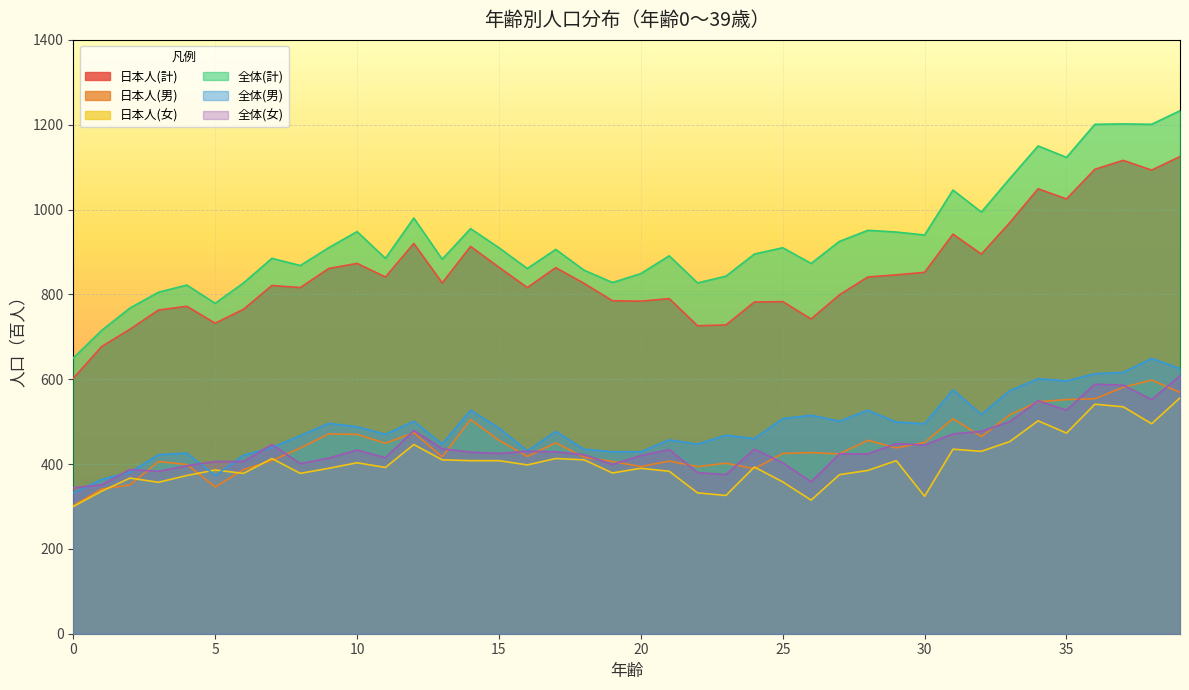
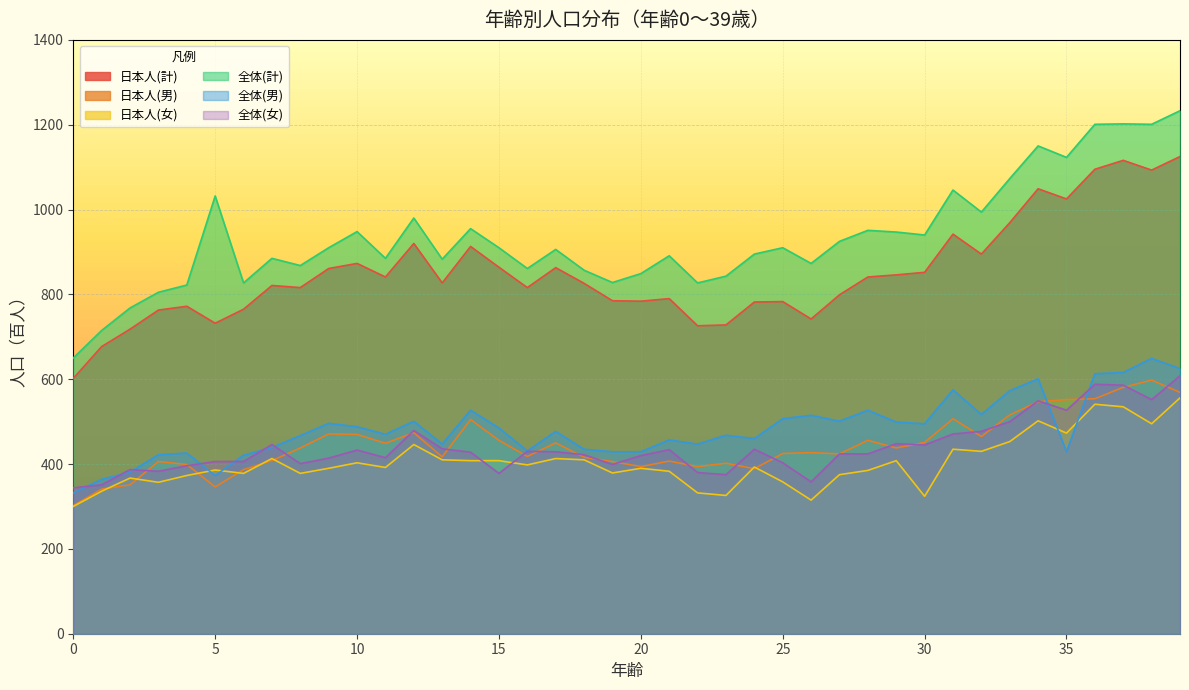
  {
    "日本人(女)": {
      "5": 390,
      "10": 400,
      "15": 410,
      "25": 360,
      "30": 320,
      "35": 470
    },
    "全体(計)": {
      "0": 650,
-     "5": 780,
+     "5": 1030,
      "10": 950,
      "15": 910,
      "20": 850,
      "25": 910,
      "30": 940,
      "35": 1120
    },
    "全体(男)": {
      "0": 330,
      "5": 370,
      "10": 490,
      "15": 490,
      "20": 430,
      "25": 510,
      "30": 500,
-     "35": 600
+     "35": 430
    },
    "全体(女)": {
      "0": 340,
      "5": 410,
      "10": 430,
-     "15": 430,
+     "15": 380,
      "20": 420,
      "25": 400,
      "30": 450,
      "35": 530
    }
  }
